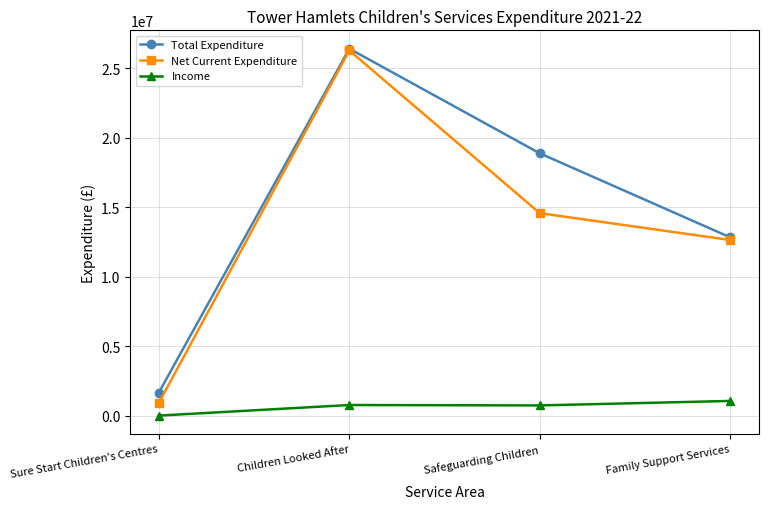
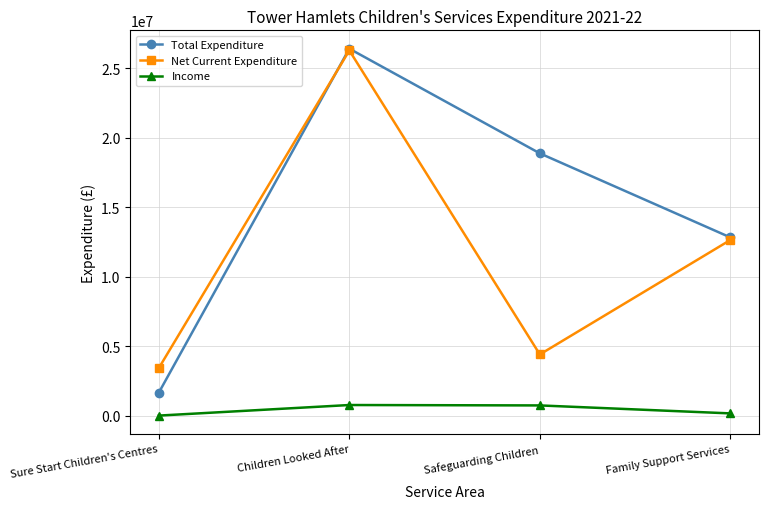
  {
    "Total Expenditure": {
      "Sure Start Children's Centres": 1700000,
      "Safeguarding Children": 18900000,
      "Family Support Services": 12800000
    },
    "Net Current Expenditure": {
-     "Sure Start Children's Centres": 900000,
-     "Safeguarding Children": 14600000,
+     "Sure Start Children's Centres": 3400000,
+     "Safeguarding Children": 4400000,
      "Family Support Services": 12700000
    },
    "Income": {
      "Sure Start Children's Centres": 0,
      "Children Looked After": 800000,
      "Safeguarding Children": 800000,
-     "Family Support Services": 1100000
+     "Family Support Services": 200000
    }
  }
